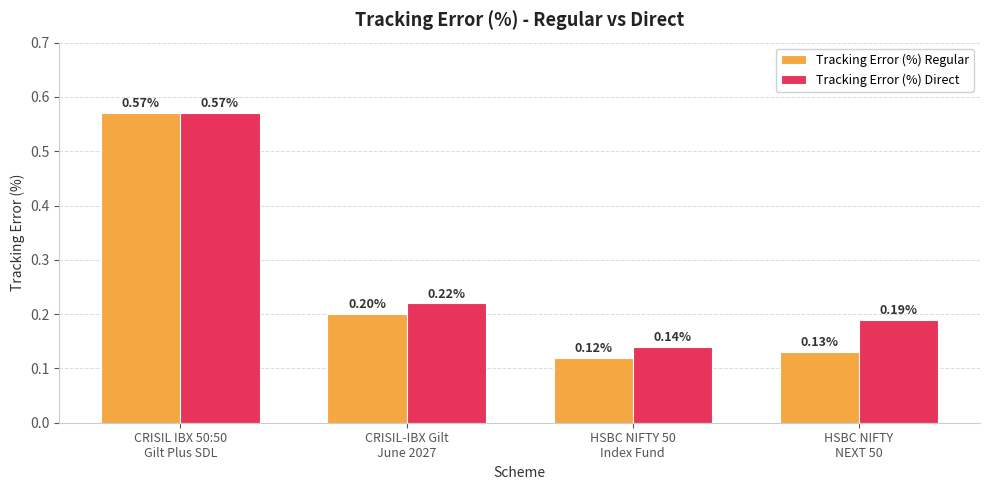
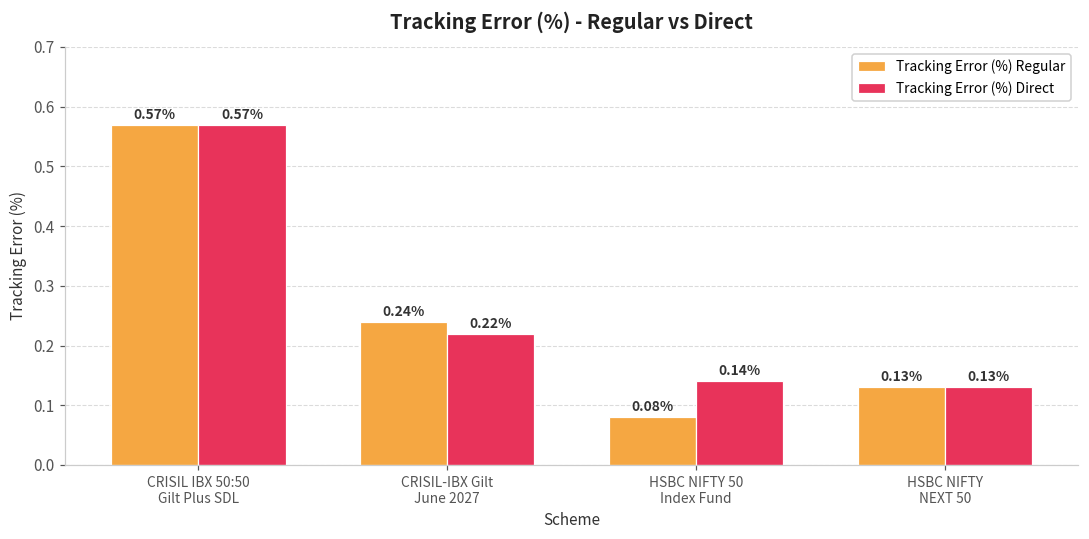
  {
    "Tracking Error (%) Regular": {
      "CRISIL IBX 50:50 Gilt Plus SDL": "0.57%",
-     "CRISIL-IBX Gilt June 2027": "0.20%",
-     "HSBC NIFTY 50 Index Fund": "0.12%",
+     "CRISIL-IBX Gilt June 2027": "0.24%",
+     "HSBC NIFTY 50 Index Fund": "0.08%",
      "HSBC NIFTY NEXT 50": "0.13%"
    },
    "Tracking Error (%) Direct": {
      "CRISIL IBX 50:50 Gilt Plus SDL": "0.57%",
      "CRISIL-IBX Gilt June 2027": "0.22%",
      "HSBC NIFTY 50 Index Fund": "0.14%",
-     "HSBC NIFTY NEXT 50": "0.19%"
+     "HSBC NIFTY NEXT 50": "0.13%"
    }
  }
